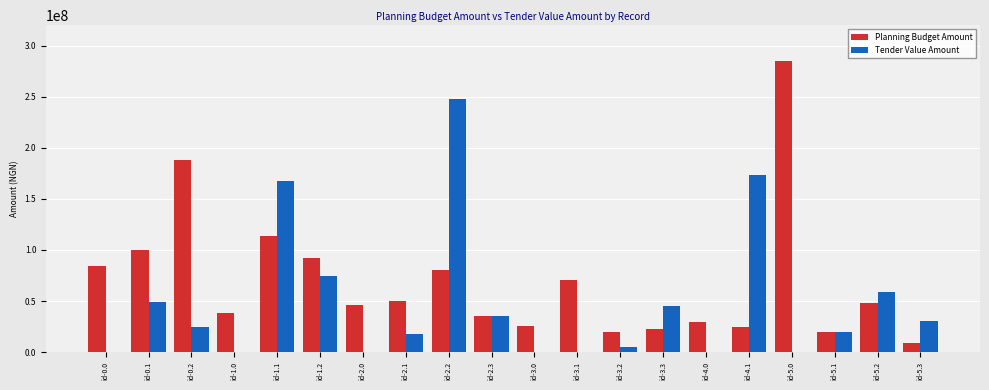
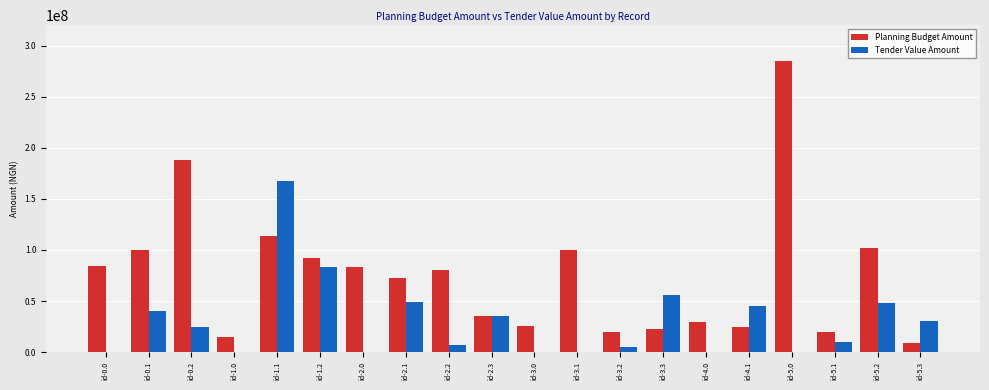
  {
    "Planning Budget Amount": {
      "id-0.0": 85000000,
      "id-0.1": 100000000,
      "id-0.2": 188000000,
-     "id-1.0": 38000000,
+     "id-1.0": 15000000,
      "id-1.1": 114000000,
      "id-1.2": 92000000,
-     "id-2.0": 47000000,
-     "id-2.1": 50000000,
+     "id-2.0": 83000000,
+     "id-2.1": 73000000,
      "id-2.2": 81000000,
      "id-2.3": 35000000,
      "id-3.0": 25000000,
-     "id-3.1": 71000000,
+     "id-3.1": 100000000,
      "id-3.2": 20000000,
      "id-3.3": 23000000,
      "id-4.0": 30000000,
      "id-4.1": 25000000,
      "id-5.0": 285000000,
      "id-5.1": 20000000,
-     "id-5.2": 48000000,
+     "id-5.2": 102000000,
      "id-5.3": 9000000
    },
    "Tender Value Amount": {
      "id-0.0": 0,
-     "id-0.1": 49000000,
+     "id-0.1": 40000000,
      "id-0.2": 25000000,
      "id-1.0": 0,
      "id-1.1": 168000000,
-     "id-1.2": 74000000,
+     "id-1.2": 84000000,
      "id-2.0": 0,
-     "id-2.1": 18000000,
-     "id-2.2": 247000000,
+     "id-2.1": 50000000,
+     "id-2.2": 7000000,
      "id-2.3": 35000000,
      "id-3.0": 0,
      "id-3.1": 0,
      "id-3.2": 5000000,
-     "id-3.3": 45000000,
+     "id-3.3": 56000000,
      "id-4.0": 0,
-     "id-4.1": 173000000,
+     "id-4.1": 45000000,
      "id-5.0": 0,
-     "id-5.1": 20000000,
-     "id-5.2": 58000000,
+     "id-5.1": 9000000,
+     "id-5.2": 48000000,
      "id-5.3": 31000000
    }
  }
